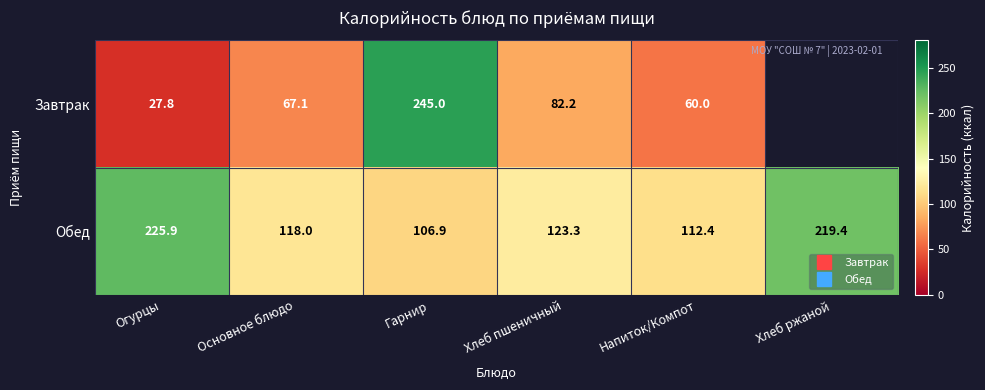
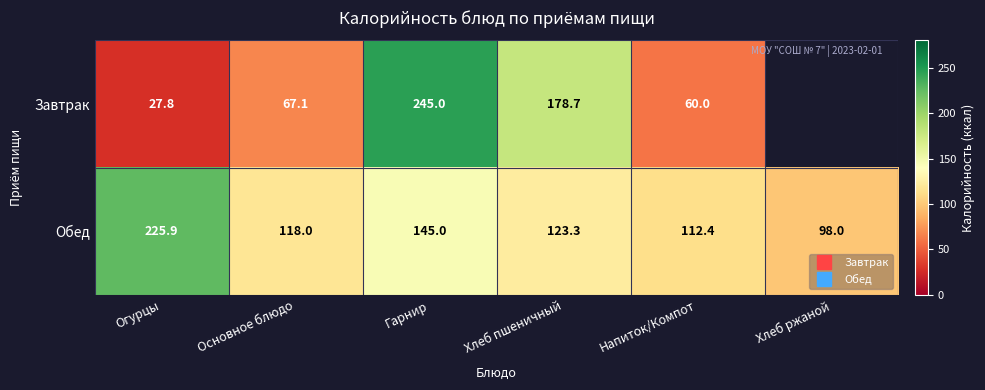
  {
    "Завтрак": {
      "Огурцы": 27.8,
      "Основное блюдо": 67.1,
      "Гарнир": 245.0,
-     "Хлеб пшеничный": 82.2,
+     "Хлеб пшеничный": 178.7,
      "Напиток/Компот": 60.0
    },
    "Обед": {
      "Огурцы": 225.9,
      "Основное блюдо": 118.0,
-     "Гарнир": 106.9,
+     "Гарнир": 145.0,
      "Хлеб пшеничный": 123.3,
      "Напиток/Компот": 112.4,
-     "Хлеб ржаной": 219.4
+     "Хлеб ржаной": 98.0
    }
  }
